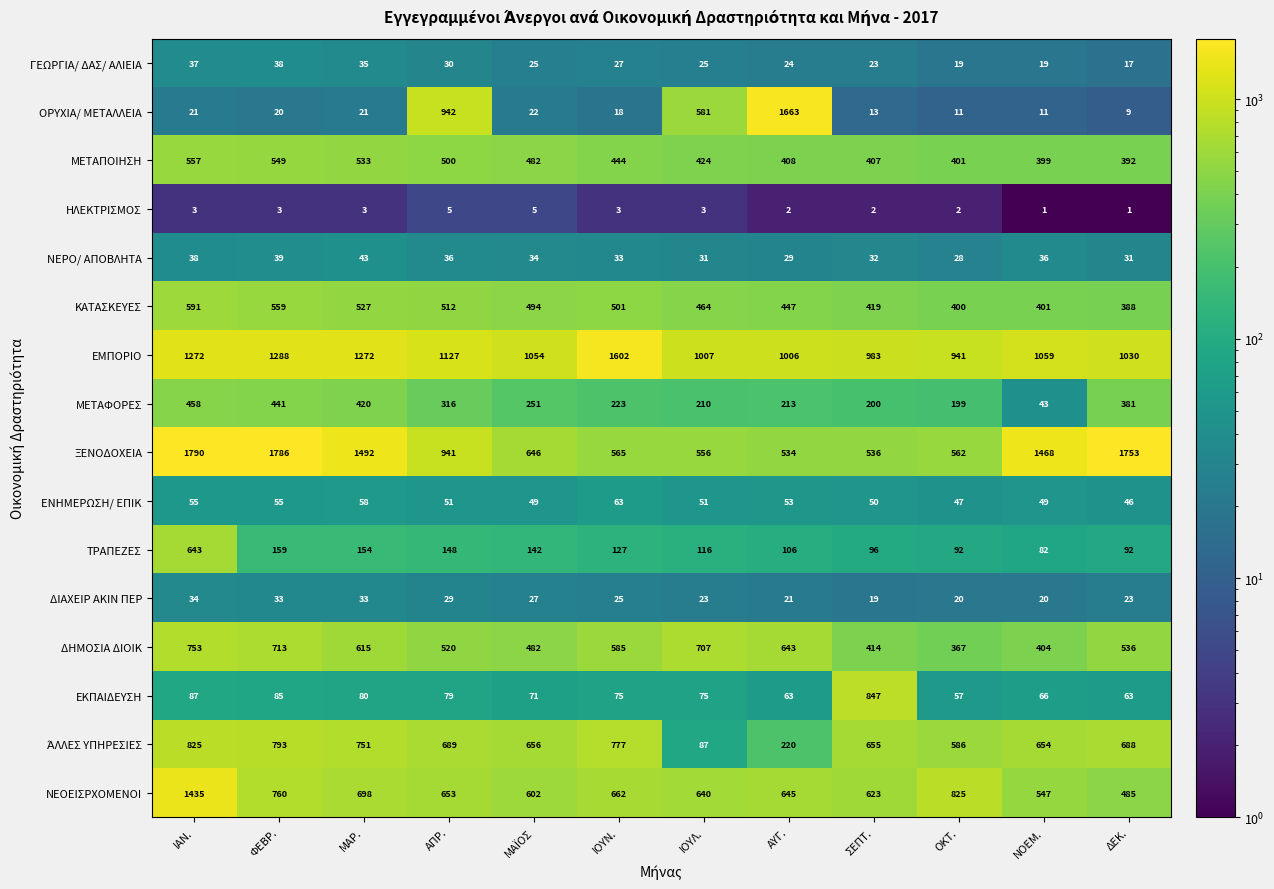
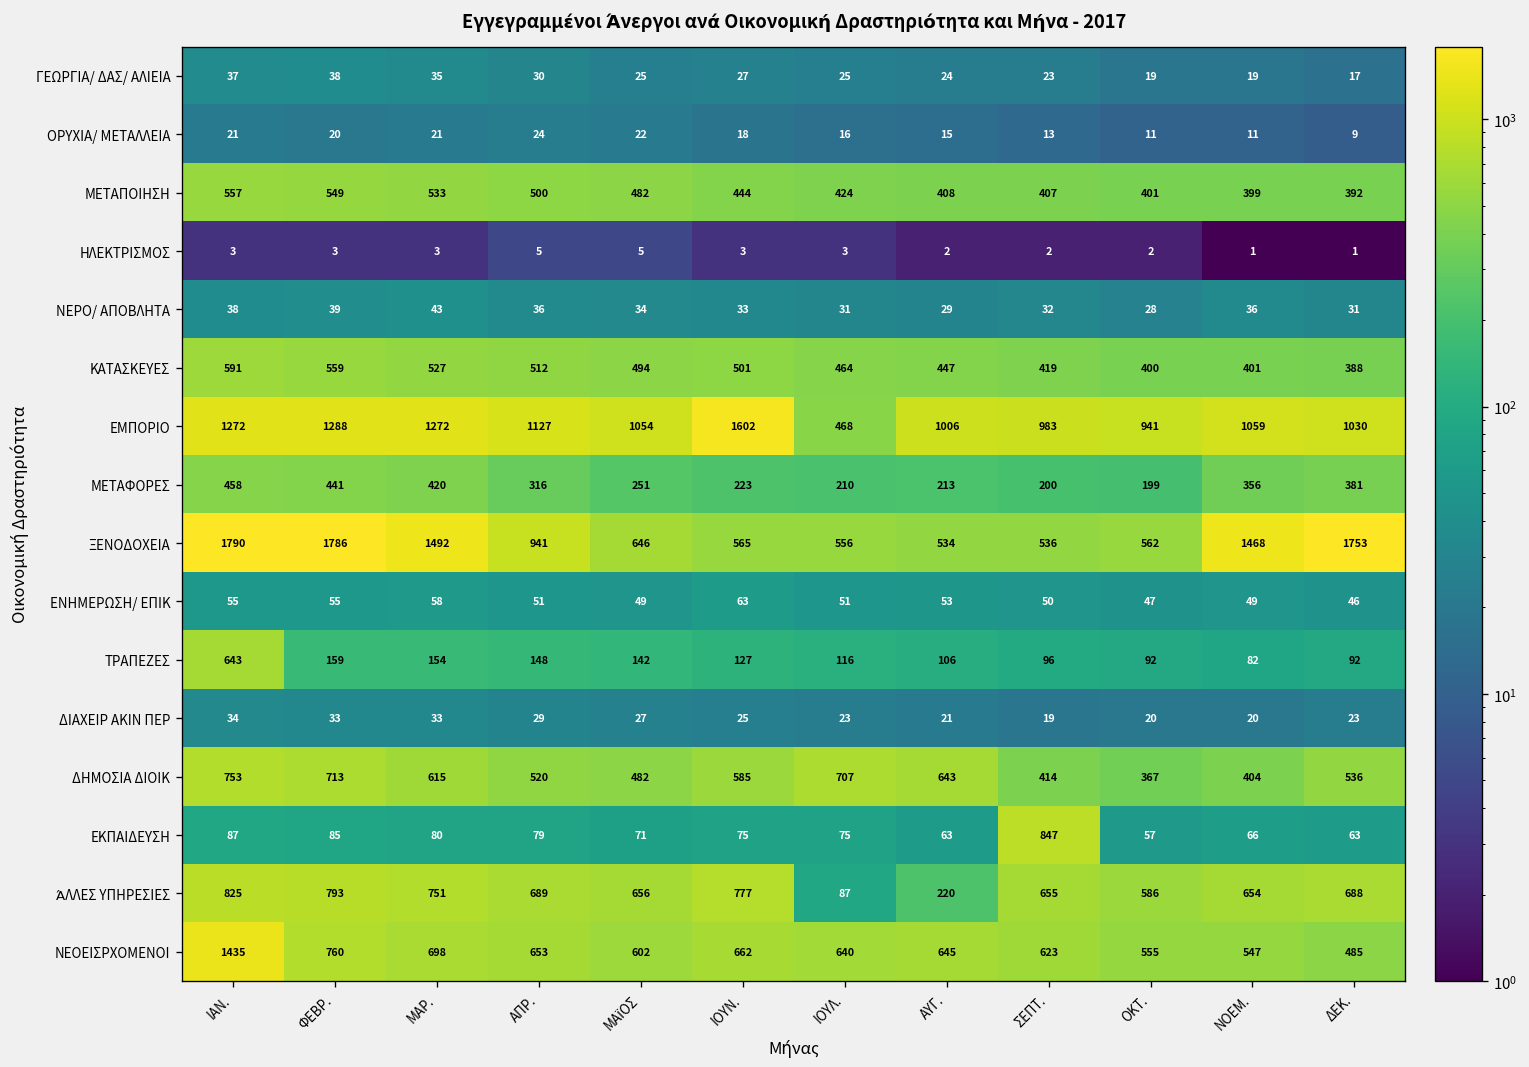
  {
    "ΓΕΩΡΓΙΑ/ ΔΑΣ/ ΑΛΙΕΙΑ": {
      "ΙΑΝ.": 37,
      "ΦΕΒΡ.": 38,
      "ΜΑΡ.": 35,
      "ΑΠΡ.": 30,
      "ΜΑΪΟΣ": 25,
      "ΙΟΥΝ.": 27,
      "ΙΟΥΛ.": 25,
      "ΑΥΓ.": 24,
      "ΣΕΠΤ.": 23,
      "ΟΚΤ.": 19,
      "ΝΟΕΜ.": 19,
      "ΔΕΚ.": 17
    },
    "ΟΡΥΧΙΑ/ ΜΕΤΑΛΛΕΙΑ": {
      "ΙΑΝ.": 21,
      "ΦΕΒΡ.": 20,
      "ΜΑΡ.": 21,
-     "ΑΠΡ.": 942,
+     "ΑΠΡ.": 24,
      "ΜΑΪΟΣ": 22,
      "ΙΟΥΝ.": 18,
-     "ΙΟΥΛ.": 581,
-     "ΑΥΓ.": 1663,
+     "ΙΟΥΛ.": 16,
+     "ΑΥΓ.": 15,
      "ΣΕΠΤ.": 13,
      "ΟΚΤ.": 11,
      "ΝΟΕΜ.": 11,
      "ΔΕΚ.": 9
    },
    "ΜΕΤΑΠΟΙΗΣΗ": {
      "ΙΑΝ.": 557,
      "ΦΕΒΡ.": 549,
      "ΜΑΡ.": 533,
      "ΑΠΡ.": 500,
      "ΜΑΪΟΣ": 482,
      "ΙΟΥΝ.": 444,
      "ΙΟΥΛ.": 424,
      "ΑΥΓ.": 408,
      "ΣΕΠΤ.": 407,
      "ΟΚΤ.": 401,
      "ΝΟΕΜ.": 399,
      "ΔΕΚ.": 392
    },
    "ΗΛΕΚΤΡΙΣΜΟΣ": {
      "ΙΑΝ.": 3,
      "ΦΕΒΡ.": 3,
      "ΜΑΡ.": 3,
      "ΑΠΡ.": 5,
      "ΜΑΪΟΣ": 5,
      "ΙΟΥΝ.": 3,
      "ΙΟΥΛ.": 3,
      "ΑΥΓ.": 2,
      "ΣΕΠΤ.": 2,
      "ΟΚΤ.": 2,
      "ΝΟΕΜ.": 1,
      "ΔΕΚ.": 1
    },
    "ΝΕΡΟ/ ΑΠΟΒΛΗΤΑ": {
      "ΙΑΝ.": 38,
      "ΦΕΒΡ.": 39,
      "ΜΑΡ.": 43,
      "ΑΠΡ.": 36,
      "ΜΑΪΟΣ": 34,
      "ΙΟΥΝ.": 33,
      "ΙΟΥΛ.": 31,
      "ΑΥΓ.": 29,
      "ΣΕΠΤ.": 32,
      "ΟΚΤ.": 28,
      "ΝΟΕΜ.": 36,
      "ΔΕΚ.": 31
    },
    "ΚΑΤΑΣΚΕΥΕΣ": {
      "ΙΑΝ.": 591,
      "ΦΕΒΡ.": 559,
      "ΜΑΡ.": 527,
      "ΑΠΡ.": 512,
      "ΜΑΪΟΣ": 494,
      "ΙΟΥΝ.": 501,
      "ΙΟΥΛ.": 464,
      "ΑΥΓ.": 447,
      "ΣΕΠΤ.": 419,
      "ΟΚΤ.": 400,
      "ΝΟΕΜ.": 401,
      "ΔΕΚ.": 388
    },
    "ΕΜΠΟΡΙΟ": {
      "ΙΑΝ.": 1272,
      "ΦΕΒΡ.": 1288,
      "ΜΑΡ.": 1272,
      "ΑΠΡ.": 1127,
      "ΜΑΪΟΣ": 1054,
      "ΙΟΥΝ.": 1602,
-     "ΙΟΥΛ.": 1007,
+     "ΙΟΥΛ.": 468,
      "ΑΥΓ.": 1006,
      "ΣΕΠΤ.": 983,
      "ΟΚΤ.": 941,
      "ΝΟΕΜ.": 1059,
      "ΔΕΚ.": 1030
    },
    "ΜΕΤΑΦΟΡΕΣ": {
      "ΙΑΝ.": 458,
      "ΦΕΒΡ.": 441,
      "ΜΑΡ.": 420,
      "ΑΠΡ.": 316,
      "ΜΑΪΟΣ": 251,
      "ΙΟΥΝ.": 223,
      "ΙΟΥΛ.": 210,
      "ΑΥΓ.": 213,
      "ΣΕΠΤ.": 200,
      "ΟΚΤ.": 199,
-     "ΝΟΕΜ.": 43,
+     "ΝΟΕΜ.": 356,
      "ΔΕΚ.": 381
    },
    "ΞΕΝΟΔΟΧΕΙΑ": {
      "ΙΑΝ.": 1790,
      "ΦΕΒΡ.": 1786,
      "ΜΑΡ.": 1492,
      "ΑΠΡ.": 941,
      "ΜΑΪΟΣ": 646,
      "ΙΟΥΝ.": 565,
      "ΙΟΥΛ.": 556,
      "ΑΥΓ.": 534,
      "ΣΕΠΤ.": 536,
      "ΟΚΤ.": 562,
      "ΝΟΕΜ.": 1468,
      "ΔΕΚ.": 1753
    },
    "ΕΝΗΜΕΡΩΣΗ/ ΕΠΙΚ": {
      "ΙΑΝ.": 55,
      "ΦΕΒΡ.": 55,
      "ΜΑΡ.": 58,
      "ΑΠΡ.": 51,
      "ΜΑΪΟΣ": 49,
      "ΙΟΥΝ.": 63,
      "ΙΟΥΛ.": 51,
      "ΑΥΓ.": 53,
      "ΣΕΠΤ.": 50,
      "ΟΚΤ.": 47,
      "ΝΟΕΜ.": 49,
      "ΔΕΚ.": 46
    },
    "ΤΡΑΠΕΖΕΣ": {
      "ΙΑΝ.": 643,
      "ΦΕΒΡ.": 159,
      "ΜΑΡ.": 154,
      "ΑΠΡ.": 148,
      "ΜΑΪΟΣ": 142,
      "ΙΟΥΝ.": 127,
      "ΙΟΥΛ.": 116,
      "ΑΥΓ.": 106,
      "ΣΕΠΤ.": 96,
      "ΟΚΤ.": 92,
      "ΝΟΕΜ.": 82,
      "ΔΕΚ.": 92
    },
    "ΔΙΑΧΕΙΡ ΑΚΙΝ ΠΕΡ": {
      "ΙΑΝ.": 34,
      "ΦΕΒΡ.": 33,
      "ΜΑΡ.": 33,
      "ΑΠΡ.": 29,
      "ΜΑΪΟΣ": 27,
      "ΙΟΥΝ.": 25,
      "ΙΟΥΛ.": 23,
      "ΑΥΓ.": 21,
      "ΣΕΠΤ.": 19,
      "ΟΚΤ.": 20,
      "ΝΟΕΜ.": 20,
      "ΔΕΚ.": 23
    },
    "ΔΗΜΟΣΙΑ ΔΙΟΙΚ": {
      "ΙΑΝ.": 753,
      "ΦΕΒΡ.": 713,
      "ΜΑΡ.": 615,
      "ΑΠΡ.": 520,
      "ΜΑΪΟΣ": 482,
      "ΙΟΥΝ.": 585,
      "ΙΟΥΛ.": 707,
      "ΑΥΓ.": 643,
      "ΣΕΠΤ.": 414,
      "ΟΚΤ.": 367,
      "ΝΟΕΜ.": 404,
      "ΔΕΚ.": 536
    },
    "ΕΚΠΑΙΔΕΥΣΗ": {
      "ΙΑΝ.": 87,
      "ΦΕΒΡ.": 85,
      "ΜΑΡ.": 80,
      "ΑΠΡ.": 79,
      "ΜΑΪΟΣ": 71,
      "ΙΟΥΝ.": 75,
      "ΙΟΥΛ.": 75,
      "ΑΥΓ.": 63,
      "ΣΕΠΤ.": 847,
      "ΟΚΤ.": 57,
      "ΝΟΕΜ.": 66,
      "ΔΕΚ.": 63
    },
    "ΆΛΛΕΣ ΥΠΗΡΕΣΙΕΣ": {
      "ΙΑΝ.": 825,
      "ΦΕΒΡ.": 793,
      "ΜΑΡ.": 751,
      "ΑΠΡ.": 689,
      "ΜΑΪΟΣ": 656,
      "ΙΟΥΝ.": 777,
      "ΙΟΥΛ.": 87,
      "ΑΥΓ.": 220,
      "ΣΕΠΤ.": 655,
      "ΟΚΤ.": 586,
      "ΝΟΕΜ.": 654,
      "ΔΕΚ.": 688
    },
    "ΝΕΟΕΙΣΡΧΟΜΕΝΟΙ": {
      "ΙΑΝ.": 1435,
      "ΦΕΒΡ.": 760,
      "ΜΑΡ.": 698,
      "ΑΠΡ.": 653,
      "ΜΑΪΟΣ": 602,
      "ΙΟΥΝ.": 662,
      "ΙΟΥΛ.": 640,
      "ΑΥΓ.": 645,
      "ΣΕΠΤ.": 623,
-     "ΟΚΤ.": 825,
+     "ΟΚΤ.": 555,
      "ΝΟΕΜ.": 547,
      "ΔΕΚ.": 485
    }
  }
